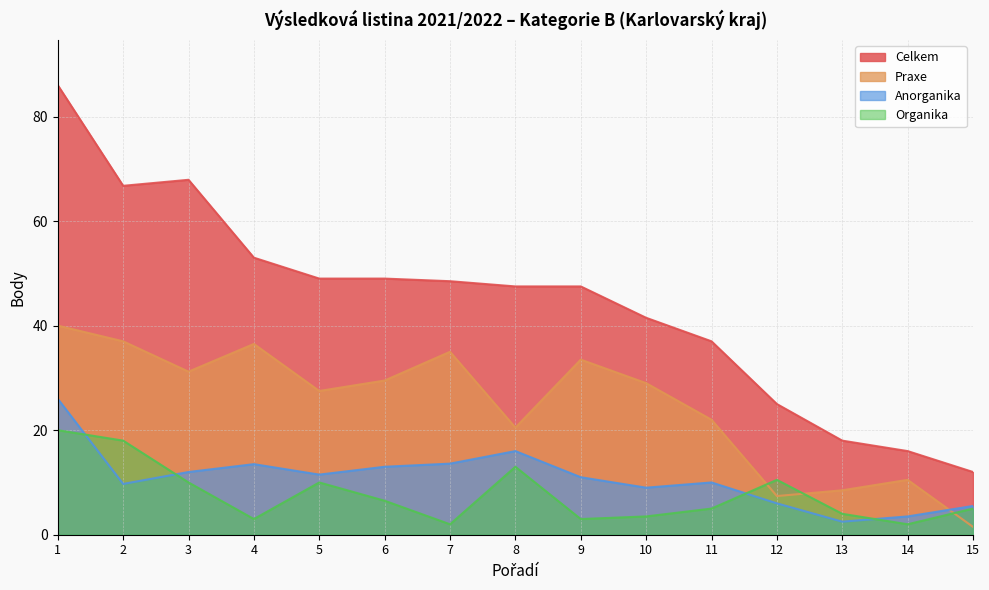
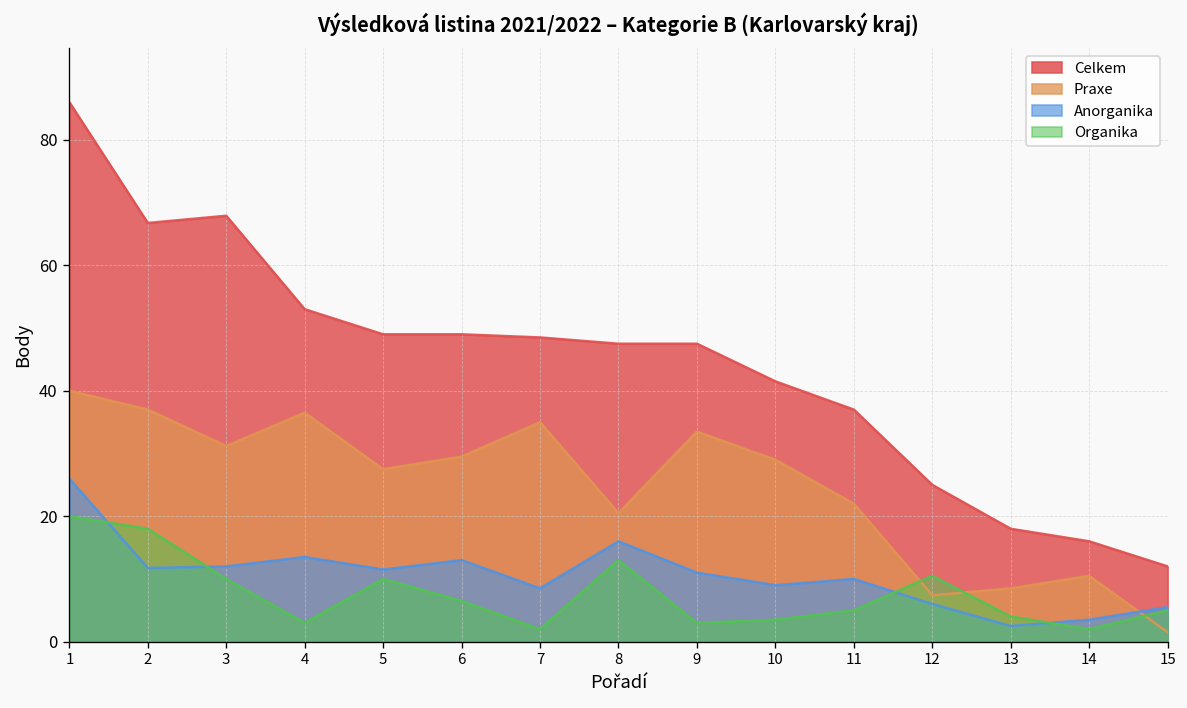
  {
    "Celkem": {
      "1": 86,
      "2": 67,
      "3": 68,
      "4": 53,
      "5": 49,
      "6": 49,
      "7": 49,
      "8": 48,
      "9": 48,
      "10": 42,
      "11": 37,
      "12": 25,
      "13": 18,
      "14": 16,
      "15": 12
    },
    "Praxe": {
      "1": 40,
      "2": 37,
      "3": 31,
      "4": 37,
      "5": 28,
      "6": 30,
      "7": 35,
      "8": 21,
      "9": 34,
      "10": 29,
      "11": 22,
      "12": 7,
      "13": 9,
      "14": 11,
      "15": 2
    },
    "Anorganika": {
      "1": 26,
-     "2": 10,
+     "2": 12,
      "3": 12,
      "4": 14,
      "5": 12,
      "6": 13,
-     "7": 14,
+     "7": 9,
      "8": 16,
      "9": 11,
      "10": 9,
      "11": 10,
      "12": 6,
      "13": 3,
      "14": 4,
      "15": 6
    },
    "Organika": {
      "1": 20,
      "2": 18,
      "3": 10,
      "4": 3,
      "5": 10,
      "6": 7,
      "7": 2,
      "8": 13,
      "9": 3,
      "10": 4,
      "11": 5,
      "12": 11,
      "13": 4,
      "14": 2,
      "15": 5
    }
  }
